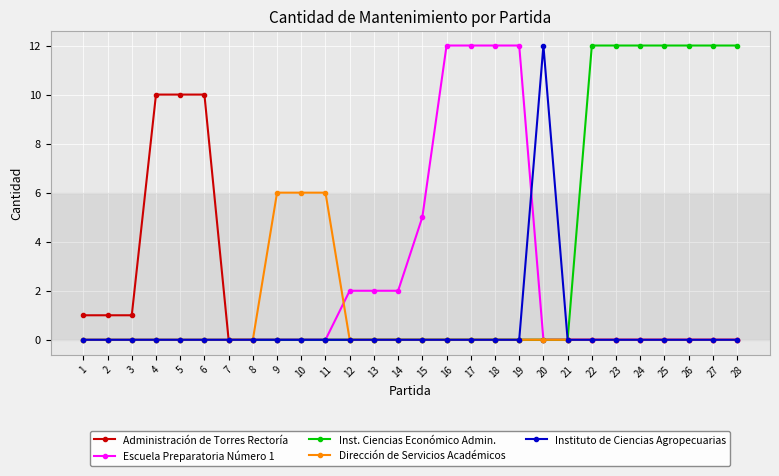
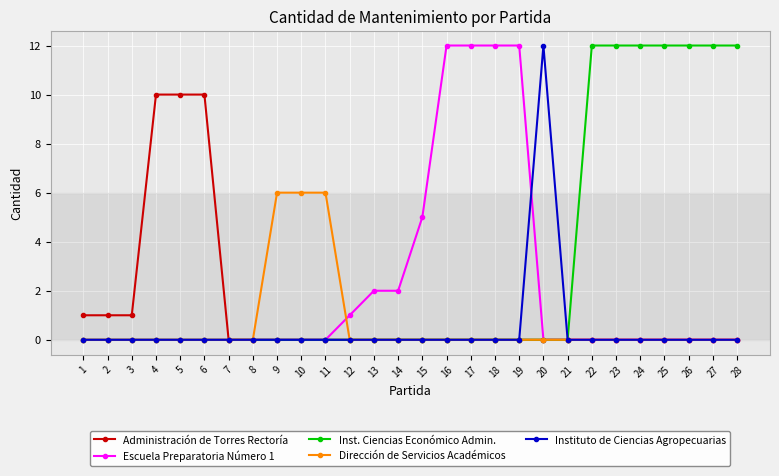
  {
    "Administración de Torres Rectoría": {
      "1": 1,
      "2": 1,
      "3": 1,
      "4": 10,
      "5": 10,
      "6": 10
    },
    "Escuela Preparatoria Número 1": {
-     "12": 2,
+     "12": 1,
      "13": 2,
      "14": 2,
      "15": 5,
      "16": 12,
      "17": 12,
      "18": 12,
      "19": 12
    },
    "Inst. Ciencias Económico Admin.": {
      "22": 12,
      "23": 12,
      "24": 12,
      "25": 12,
      "26": 12,
      "27": 12,
      "28": 12
    },
    "Dirección de Servicios Académicos": {
      "9": 6,
      "10": 6,
      "11": 6
    },
    "Instituto de Ciencias Agropecuarias": {
      "20": 12
    }
  }
